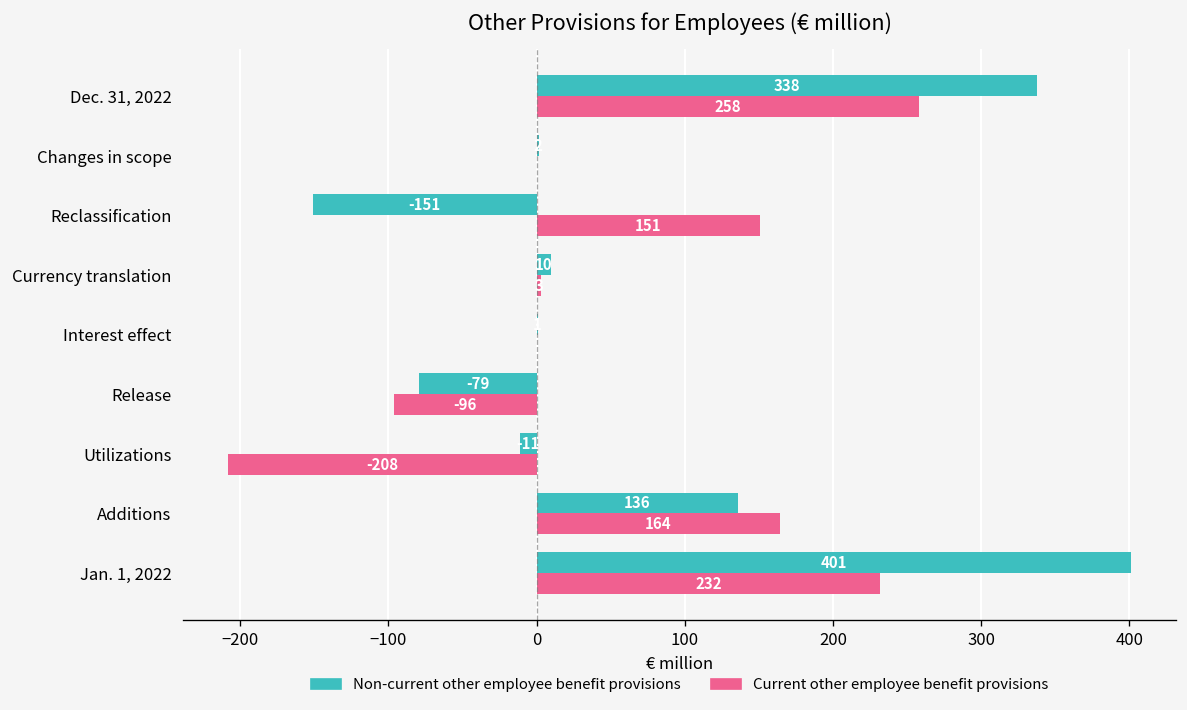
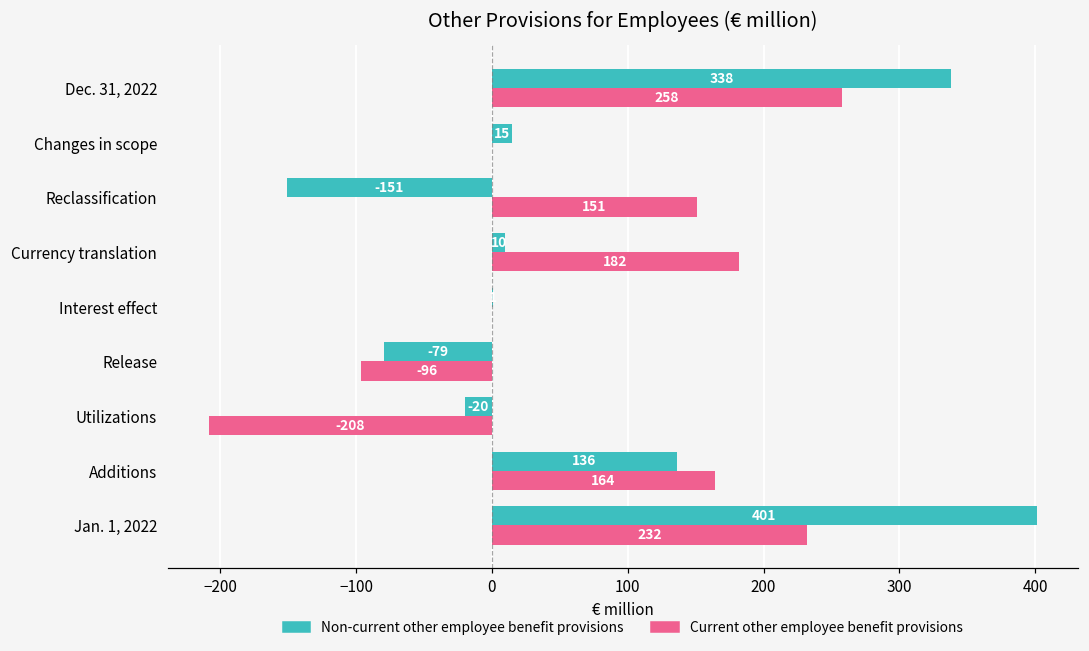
  {
    "Non-current other employee benefit provisions": {
      "Dec. 31, 2022": 338,
-     "Changes in scope": 2,
+     "Changes in scope": 15,
      "Reclassification": -151,
      "Currency translation": 10,
      "Release": -79,
-     "Utilizations": -11,
+     "Utilizations": -20,
      "Additions": 136,
      "Jan. 1, 2022": 401
    },
    "Current other employee benefit provisions": {
      "Changes in scope": 0,
-     "Currency translation": 3,
+     "Currency translation": 182,
      "Interest effect": 0
    }
  }
